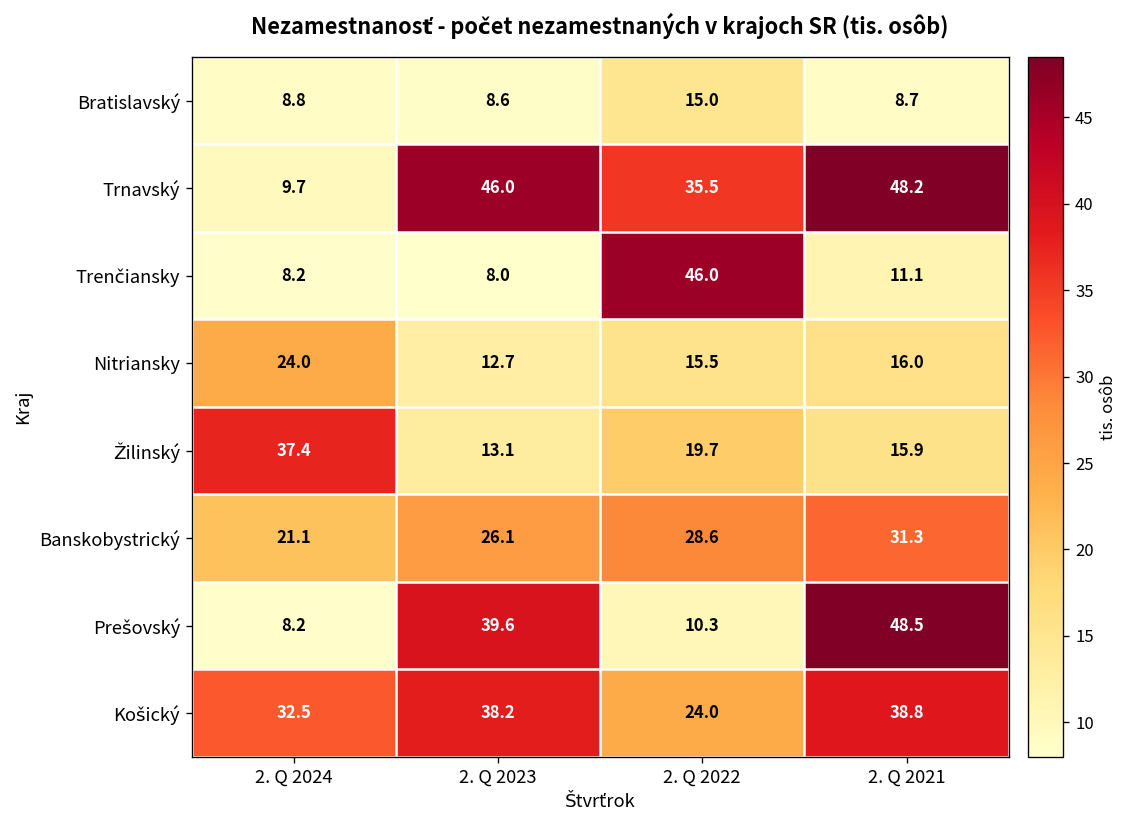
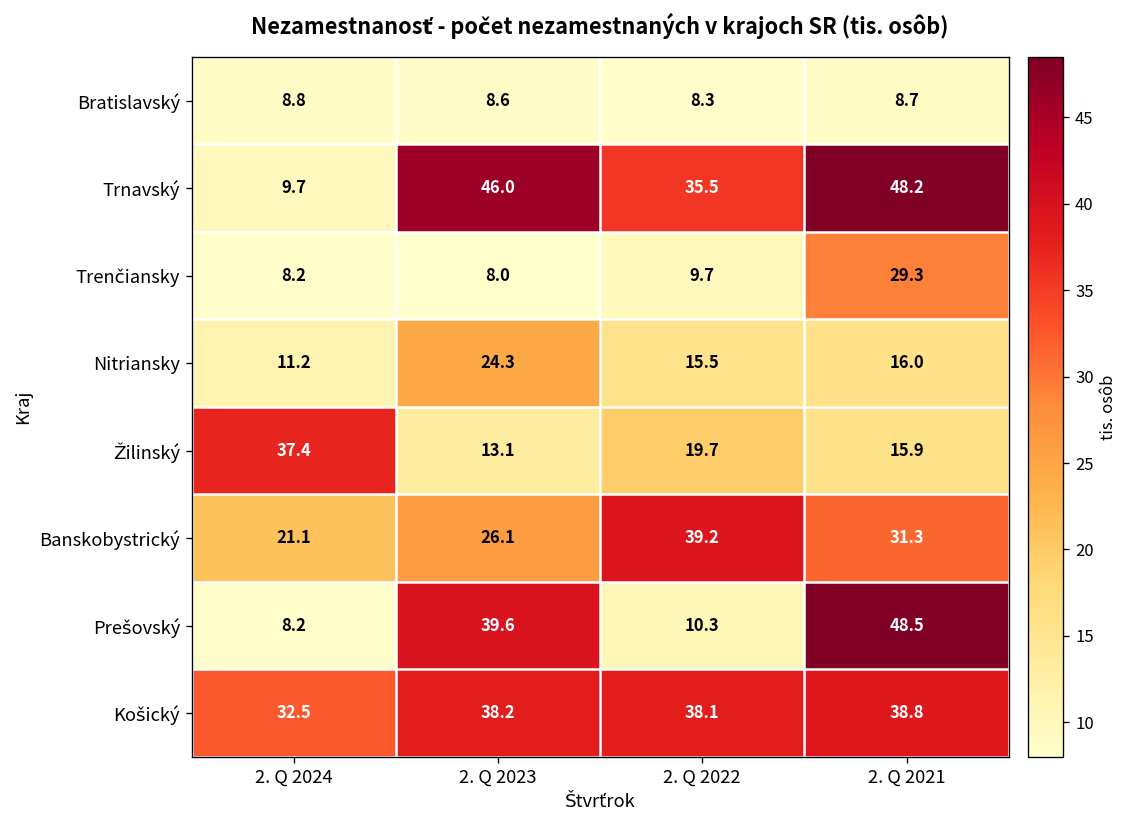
  {
    "Bratislavský": {
      "2. Q 2024": 8.8,
      "2. Q 2023": 8.6,
-     "2. Q 2022": 15.0,
+     "2. Q 2022": 8.3,
      "2. Q 2021": 8.7
    },
    "Trnavský": {
      "2. Q 2024": 9.7,
      "2. Q 2023": 46.0,
      "2. Q 2022": 35.5,
      "2. Q 2021": 48.2
    },
    "Trenčiansky": {
      "2. Q 2024": 8.2,
      "2. Q 2023": 8.0,
-     "2. Q 2022": 46.0,
-     "2. Q 2021": 11.1
+     "2. Q 2022": 9.7,
+     "2. Q 2021": 29.3
    },
    "Nitriansky": {
-     "2. Q 2024": 24.0,
-     "2. Q 2023": 12.7,
+     "2. Q 2024": 11.2,
+     "2. Q 2023": 24.3,
      "2. Q 2022": 15.5,
      "2. Q 2021": 16.0
    },
    "Žilinský": {
      "2. Q 2024": 37.4,
      "2. Q 2023": 13.1,
      "2. Q 2022": 19.7,
      "2. Q 2021": 15.9
    },
    "Banskobystrický": {
      "2. Q 2024": 21.1,
      "2. Q 2023": 26.1,
-     "2. Q 2022": 28.6,
+     "2. Q 2022": 39.2,
      "2. Q 2021": 31.3
    },
    "Prešovský": {
      "2. Q 2024": 8.2,
      "2. Q 2023": 39.6,
      "2. Q 2022": 10.3,
      "2. Q 2021": 48.5
    },
    "Košický": {
      "2. Q 2024": 32.5,
      "2. Q 2023": 38.2,
-     "2. Q 2022": 24.0,
+     "2. Q 2022": 38.1,
      "2. Q 2021": 38.8
    }
  }
